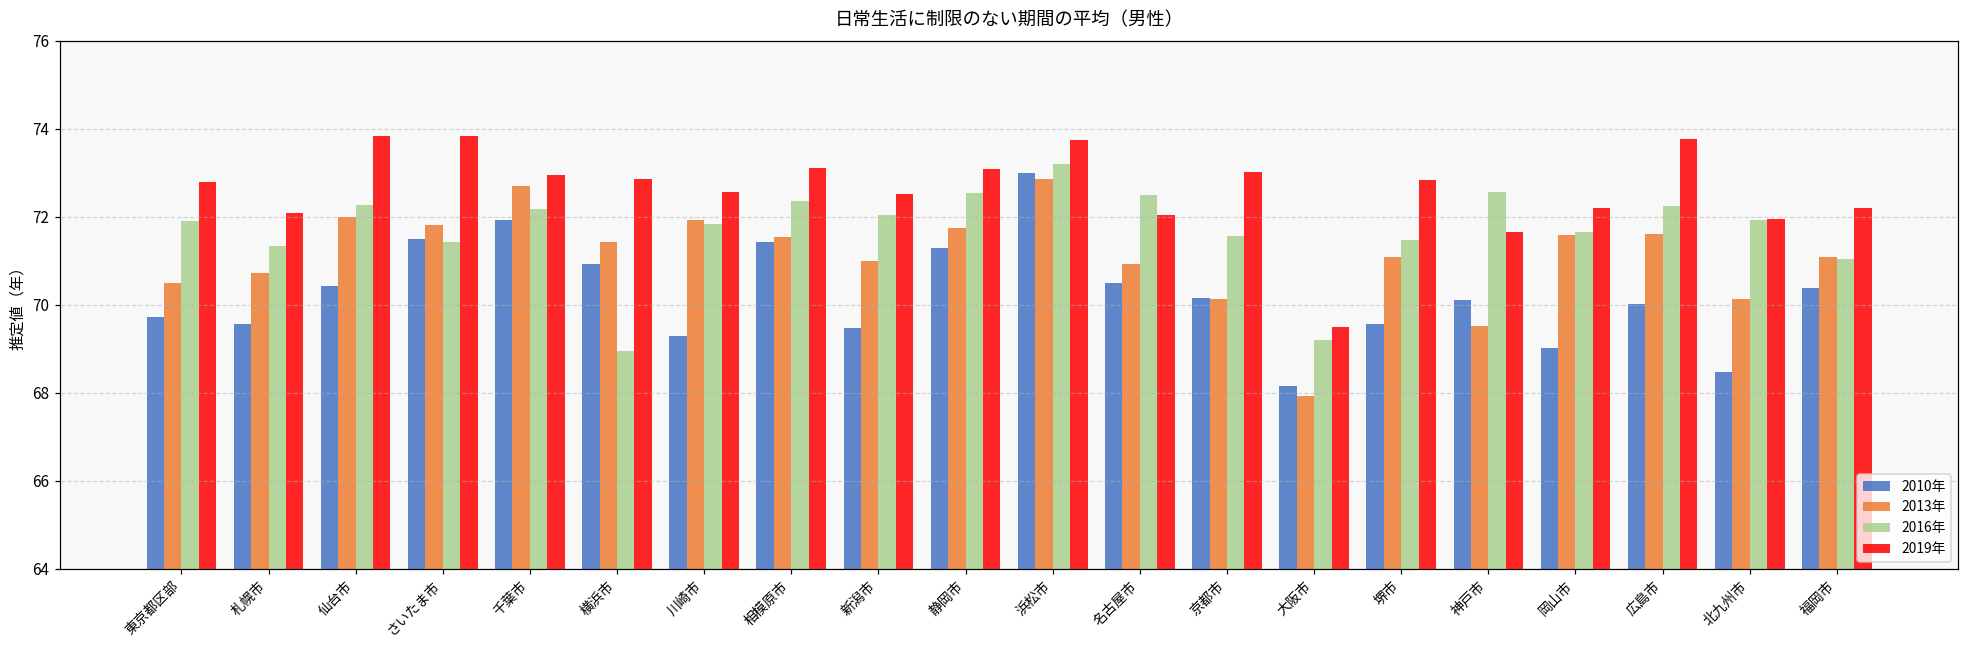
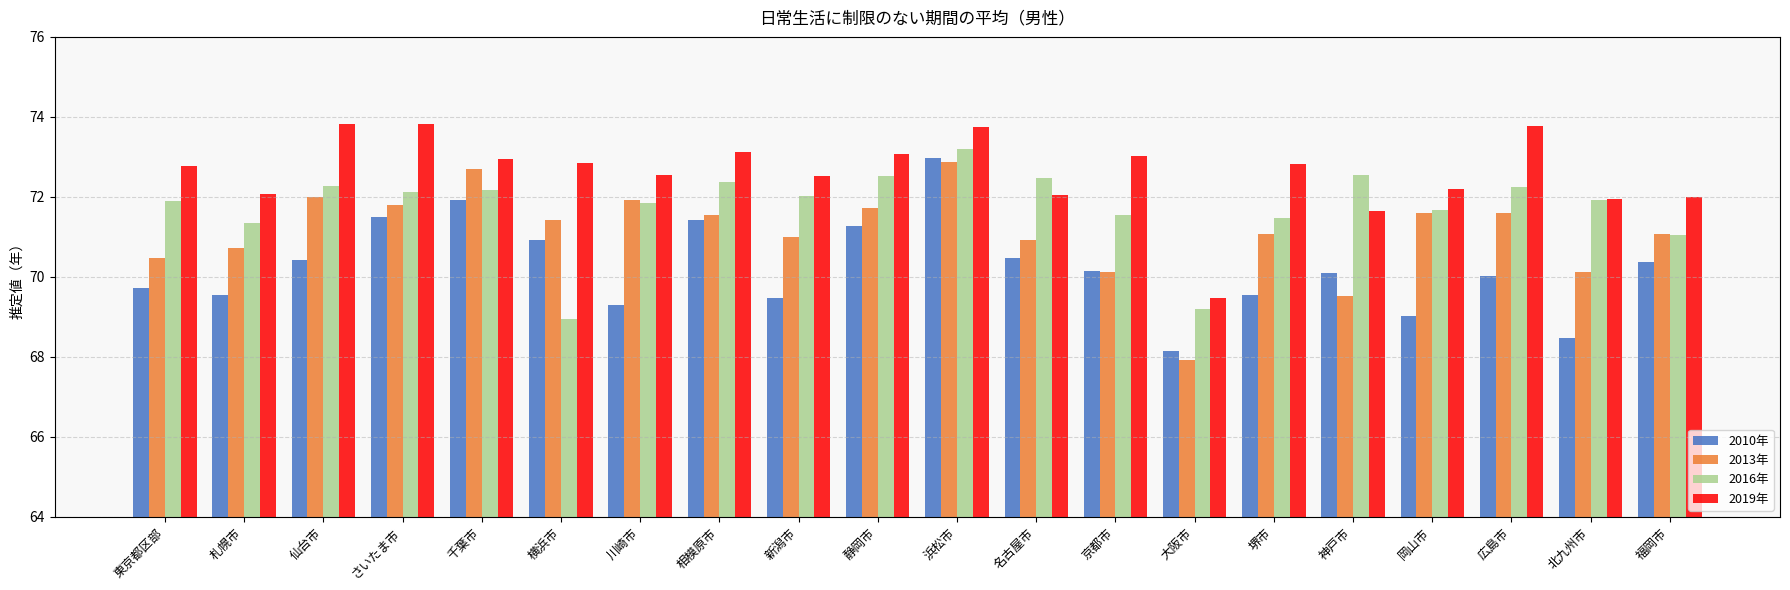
  {
    "2010年": {
      "東京都区部": 69.7,
      "札幌市": 69.6,
      "仙台市": 70.4,
      "さいたま市": 71.5,
      "千葉市": 71.9,
      "横浜市": 70.9,
      "川崎市": 69.3,
      "相模原市": 71.4,
      "新潟市": 69.5,
      "静岡市": 71.3,
      "浜松市": 73.0,
      "名古屋市": 70.5,
      "京都市": 70.1,
      "大阪市": 68.2,
      "堺市": 69.6,
      "神戸市": 70.1,
      "岡山市": 69.0,
      "広島市": 70.0,
      "北九州市": 68.5,
      "福岡市": 70.4
    },
    "2013年": {
      "東京都区部": 70.5,
      "札幌市": 70.7,
      "仙台市": 72.0,
      "さいたま市": 71.8,
      "千葉市": 72.7,
      "横浜市": 71.4,
      "川崎市": 71.9,
      "相模原市": 71.5,
      "新潟市": 71.0,
      "静岡市": 71.7,
      "浜松市": 72.9,
      "名古屋市": 70.9,
      "京都市": 70.1,
      "大阪市": 67.9,
      "堺市": 71.1,
      "神戸市": 69.5,
      "岡山市": 71.6,
      "広島市": 71.6,
      "北九州市": 70.1,
      "福岡市": 71.1
    },
    "2016年": {
      "東京都区部": 71.9,
      "札幌市": 71.3,
      "仙台市": 72.3,
-     "さいたま市": 71.4,
+     "さいたま市": 72.1,
      "千葉市": 72.2,
      "横浜市": 68.9,
      "川崎市": 71.8,
      "相模原市": 72.4,
      "新潟市": 72.0,
      "静岡市": 72.5,
      "浜松市": 73.2,
      "名古屋市": 72.5,
      "京都市": 71.6,
      "大阪市": 69.2,
      "堺市": 71.5,
      "神戸市": 72.6,
      "岡山市": 71.7,
      "広島市": 72.3,
      "北九州市": 71.9,
      "福岡市": 71.0
    },
    "2019年": {
      "東京都区部": 72.8,
      "札幌市": 72.1,
      "仙台市": 73.8,
      "さいたま市": 73.8,
      "千葉市": 72.9,
      "横浜市": 72.9,
      "川崎市": 72.6,
      "相模原市": 73.1,
      "新潟市": 72.5,
      "静岡市": 73.1,
      "浜松市": 73.7,
      "名古屋市": 72.0,
      "京都市": 73.0,
      "大阪市": 69.5,
      "堺市": 72.8,
      "神戸市": 71.6,
      "岡山市": 72.2,
      "広島市": 73.8,
      "北九州市": 71.9,
-     "福岡市": 72.2
+     "福岡市": 72.0
    }
  }
